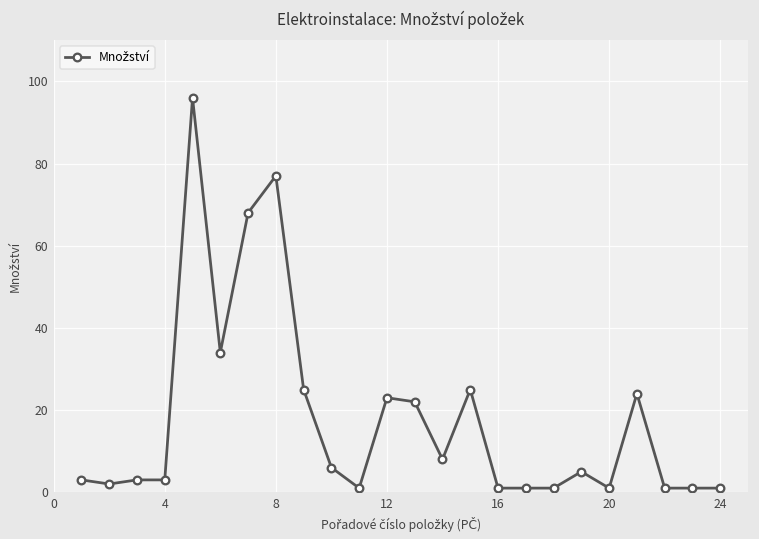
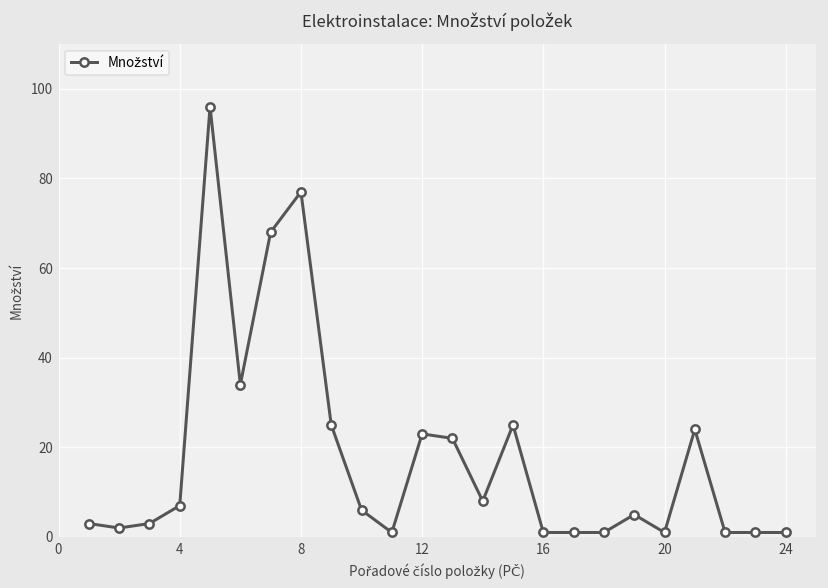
  {
-   "4": 3,
+   "4": 7,
    "8": 77,
    "12": 23,
    "16": 1,
    "20": 1,
    "24": 1
  }
